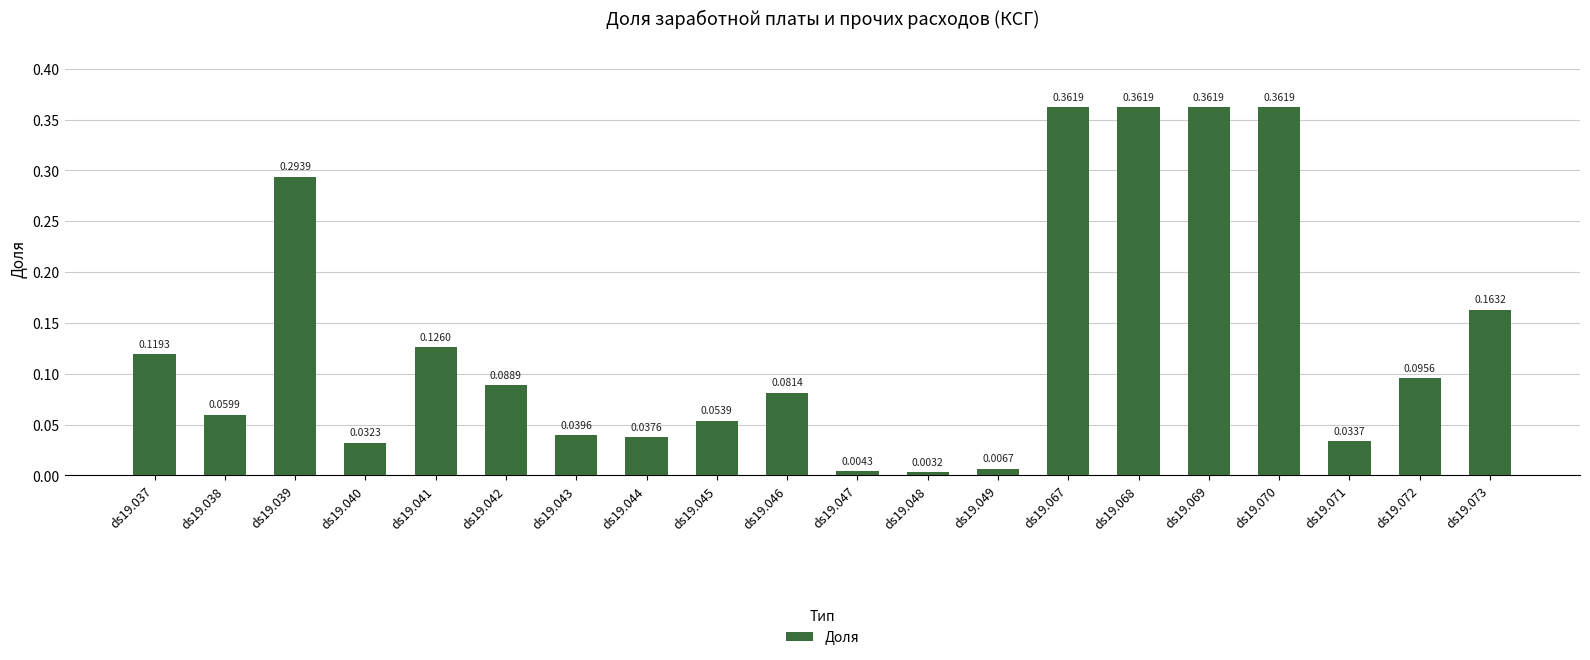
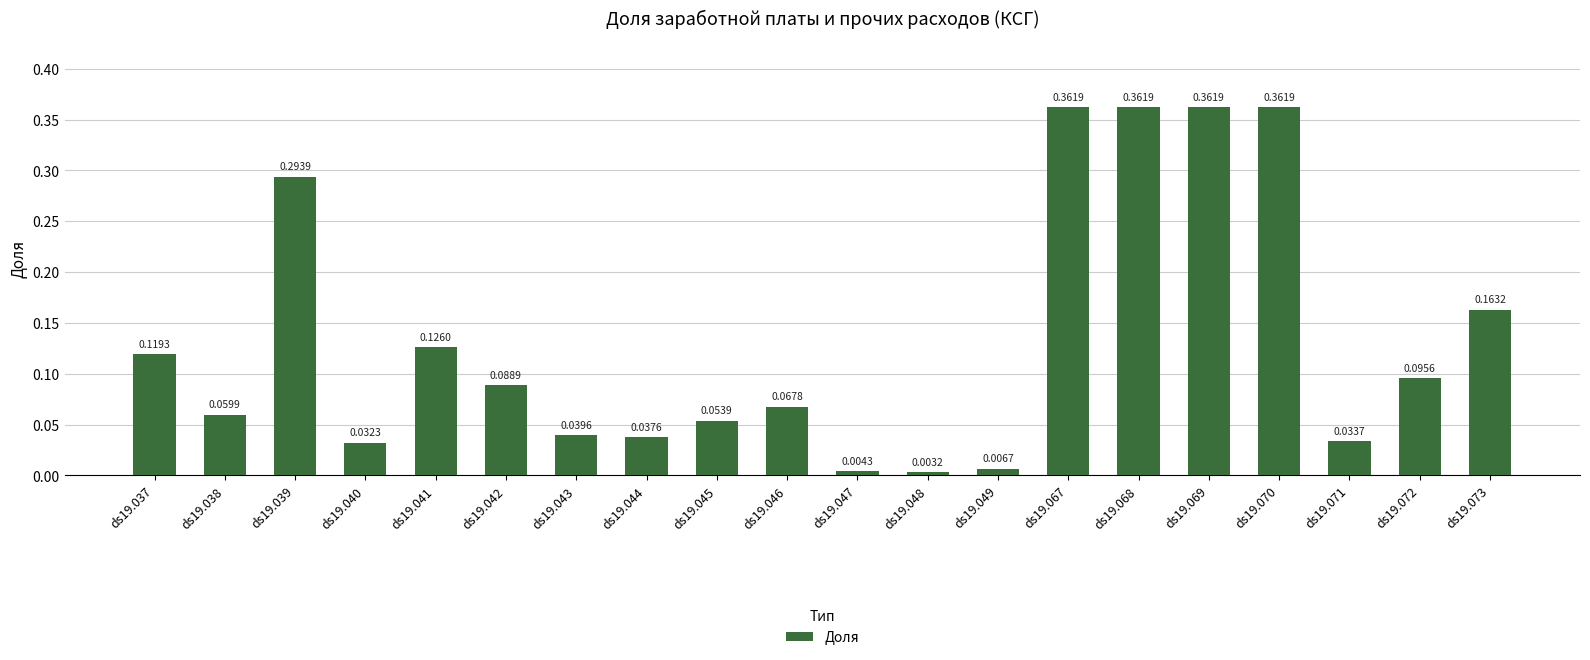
  {
    "ds19.037": 0.1193,
    "ds19.038": 0.0599,
    "ds19.039": 0.2939,
    "ds19.040": 0.0323,
    "ds19.041": 0.1260,
    "ds19.042": 0.0889,
    "ds19.043": 0.0396,
    "ds19.044": 0.0376,
    "ds19.045": 0.0539,
-   "ds19.046": 0.0814,
+   "ds19.046": 0.0678,
    "ds19.047": 0.0043,
    "ds19.048": 0.0032,
    "ds19.049": 0.0067,
    "ds19.067": 0.3619,
    "ds19.068": 0.3619,
    "ds19.069": 0.3619,
    "ds19.070": 0.3619,
    "ds19.071": 0.0337,
    "ds19.072": 0.0956,
    "ds19.073": 0.1632
  }
